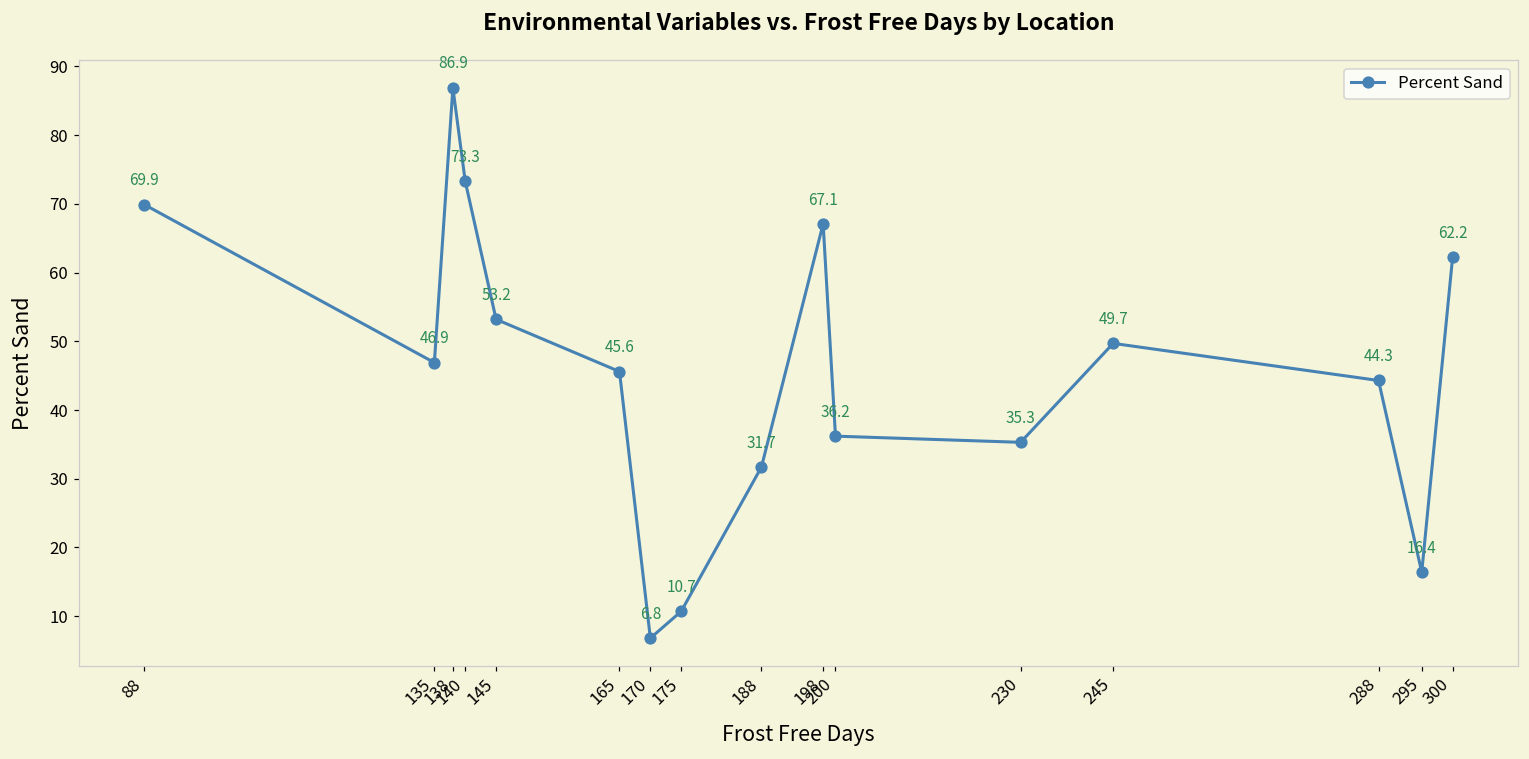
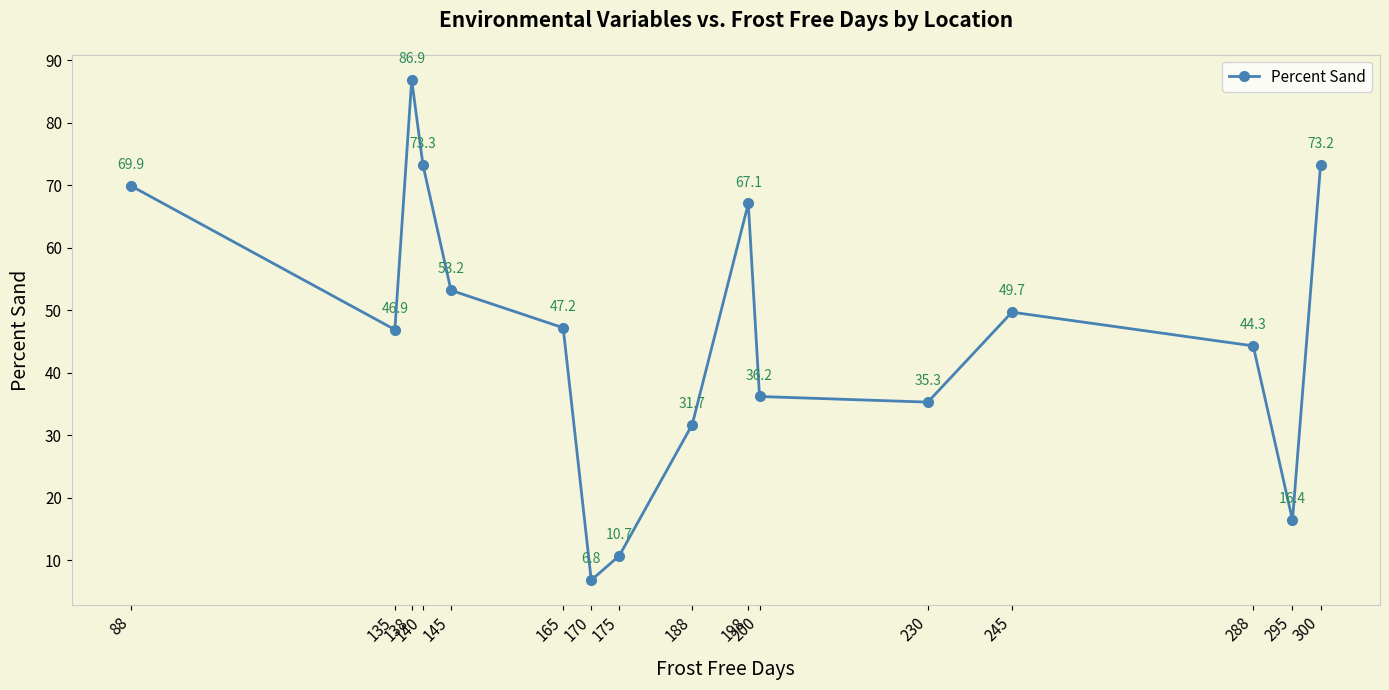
  {
    "88": 69.9,
    "135": 46.9,
    "138": 86.9,
    "140": 73.3,
    "145": 53.2,
-   "165": 45.6,
+   "165": 47.2,
    "170": 6.8,
    "175": 10.7,
    "188": 31.7,
    "198": 67.1,
    "200": 36.2,
    "230": 35.3,
    "245": 49.7,
    "288": 44.3,
    "295": 16.4,
-   "300": 62.2
+   "300": 73.2
  }
